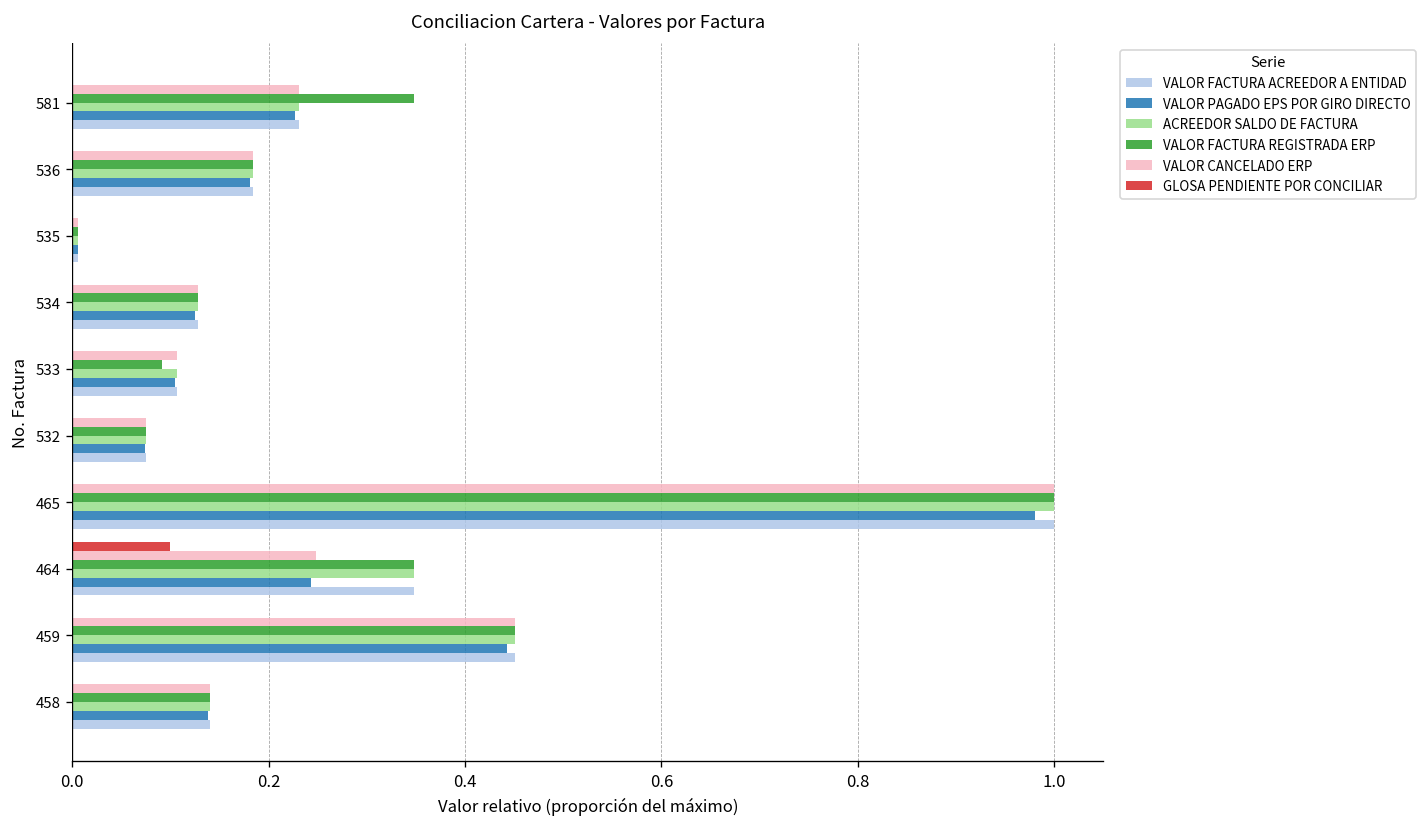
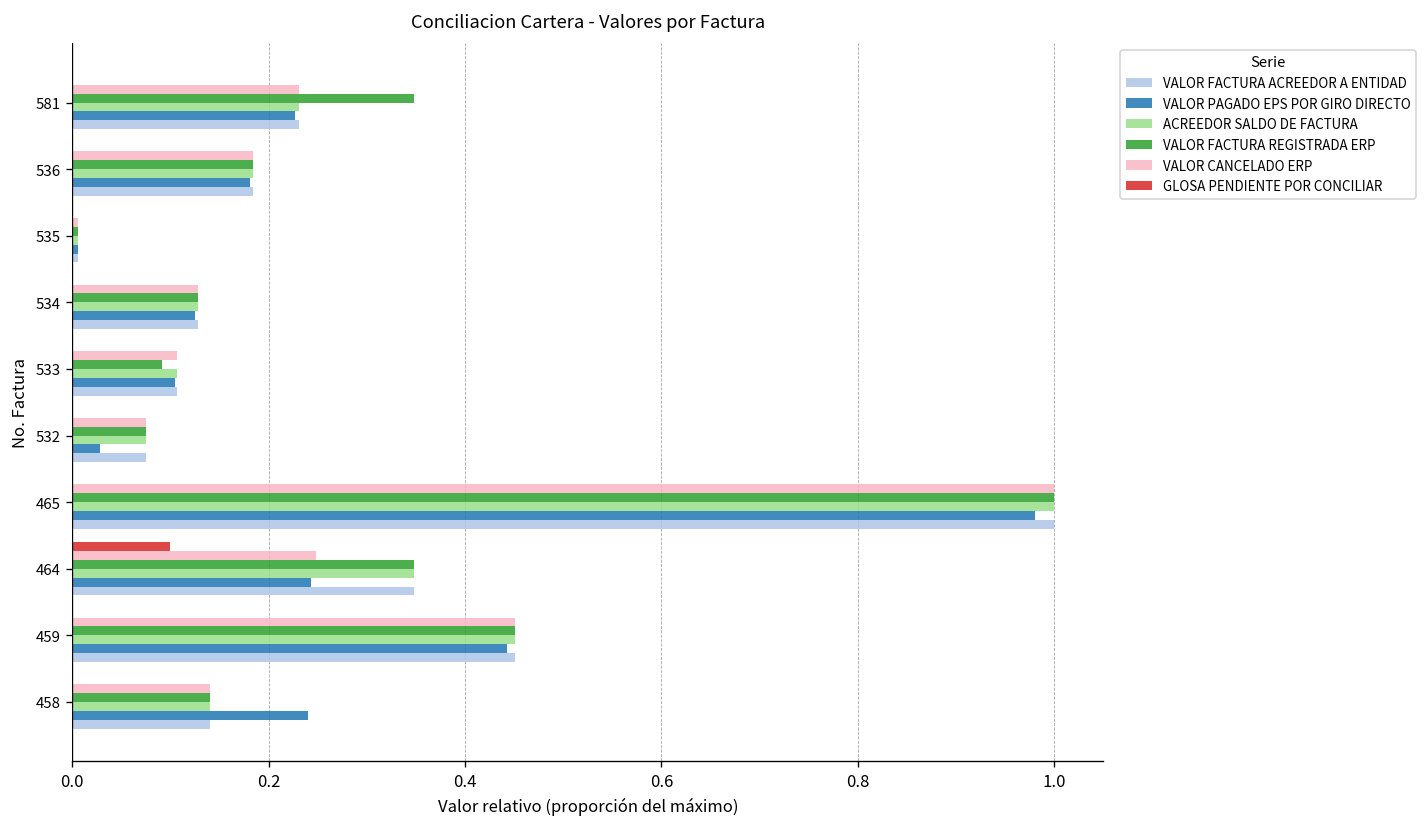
  {
    "VALOR FACTURA ACREEDOR A ENTIDAD": {
      "581": 0.23,
      "536": 0.18,
      "535": 0.01,
      "534": 0.13,
      "533": 0.11,
      "532": 0.08,
      "465": 1.00,
      "464": 0.35,
      "459": 0.45,
      "458": 0.14
    },
    "VALOR PAGADO EPS POR GIRO DIRECTO": {
      "581": 0.23,
      "536": 0.18,
      "535": 0.01,
      "534": 0.13,
      "533": 0.10,
-     "532": 0.07,
+     "532": 0.03,
      "465": 0.98,
      "464": 0.24,
      "459": 0.44,
-     "458": 0.14
+     "458": 0.24
    },
    "ACREEDOR SALDO DE FACTURA": {
      "581": 0.23,
      "536": 0.18,
      "535": 0.01,
      "534": 0.13,
      "533": 0.11,
      "532": 0.08,
      "465": 1.00,
      "464": 0.35,
      "459": 0.45,
      "458": 0.14
    },
    "VALOR FACTURA REGISTRADA ERP": {
      "581": 0.35,
      "536": 0.18,
      "535": 0.01,
      "534": 0.13,
      "533": 0.09,
      "532": 0.08,
      "465": 1.00,
      "464": 0.35,
      "459": 0.45,
      "458": 0.14
    },
    "VALOR CANCELADO ERP": {
      "581": 0.23,
      "536": 0.18,
      "535": 0.01,
      "534": 0.13,
      "533": 0.11,
      "532": 0.08,
      "465": 1.00,
      "464": 0.25,
      "459": 0.45,
      "458": 0.14
    },
    "GLOSA PENDIENTE POR CONCILIAR": {
      "581": 0.00,
      "536": 0.00,
      "535": 0.00,
      "534": 0.00,
      "533": 0.00,
      "532": 0.00,
      "465": 0.00,
      "464": 0.10,
      "459": 0.00,
      "458": 0.00
    }
  }
